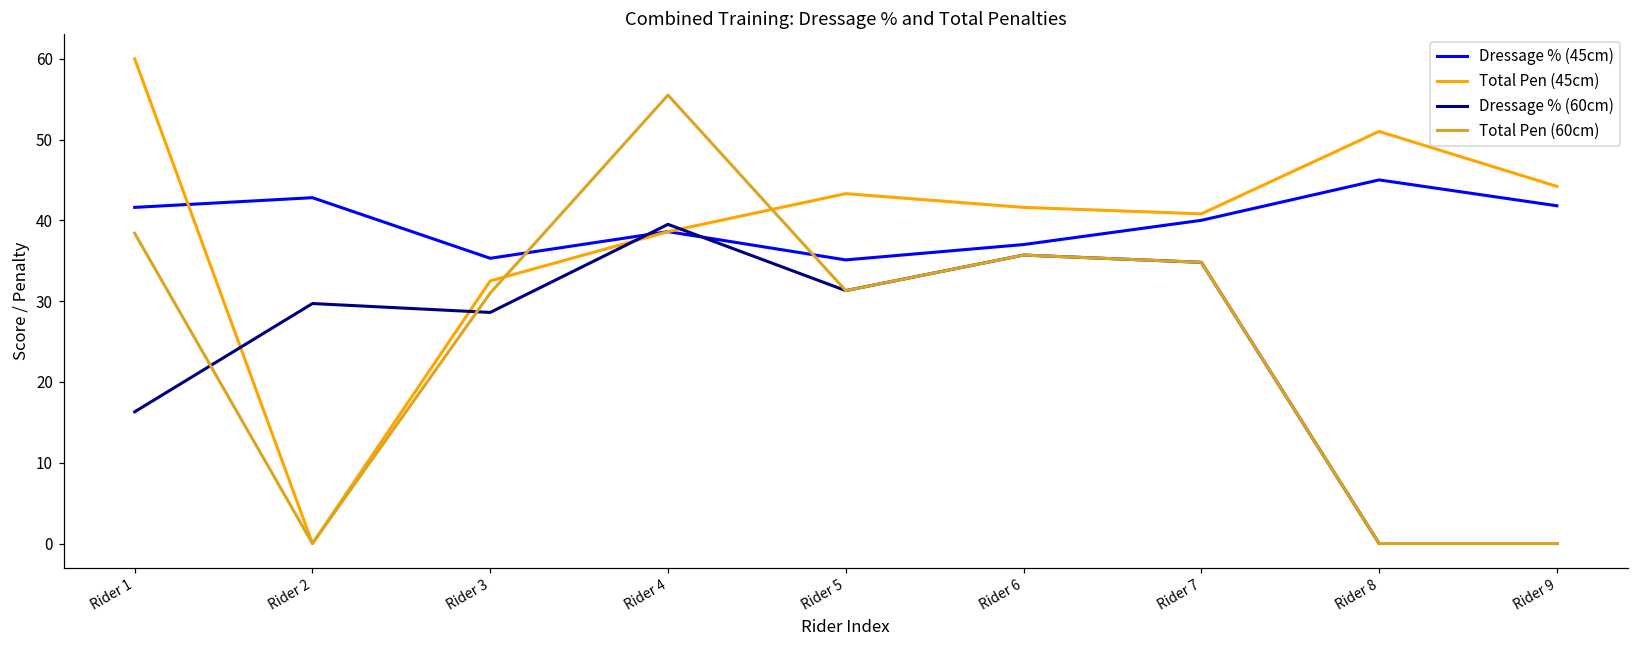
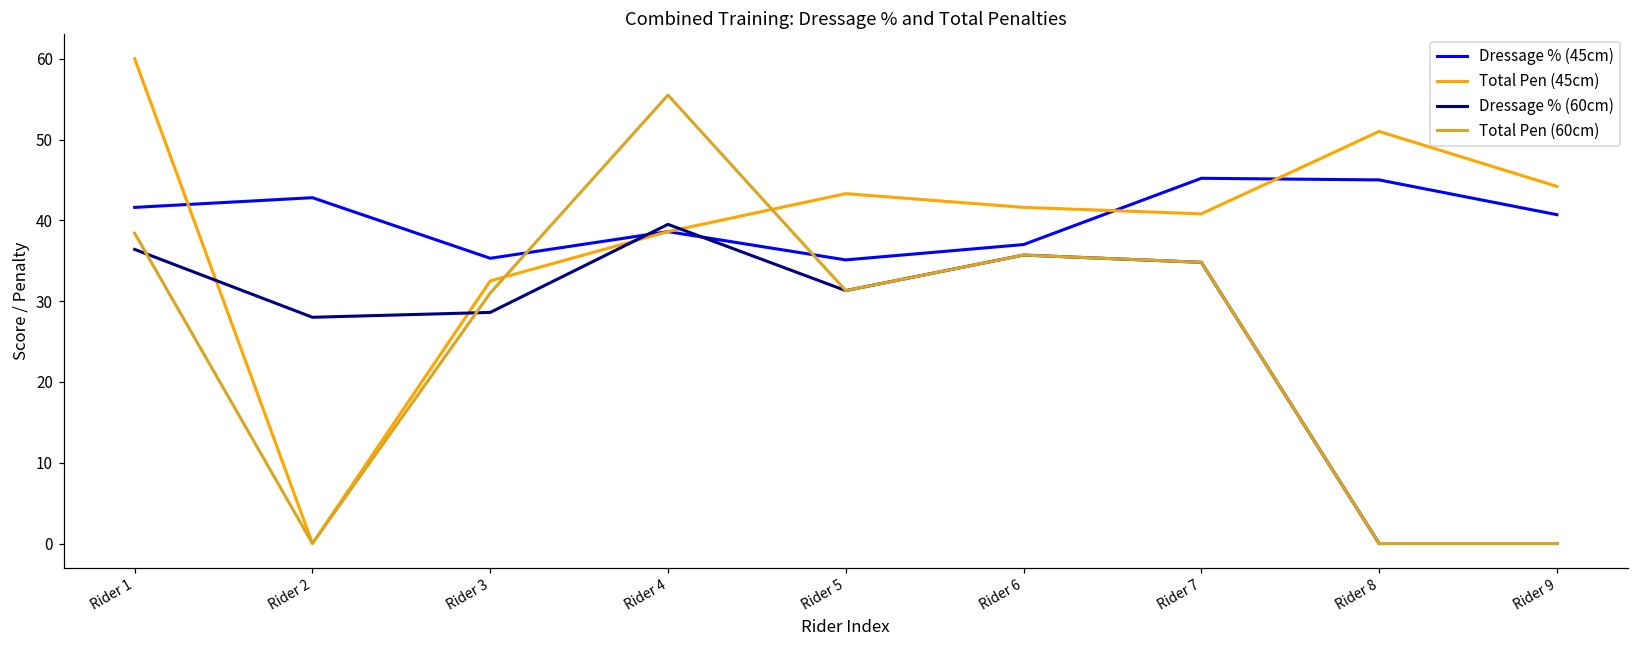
  {
    "Dressage % (45cm)": {
      "Rider 1": 42,
      "Rider 2": 43,
      "Rider 3": 35,
      "Rider 5": 35,
      "Rider 6": 37,
-     "Rider 7": 40,
+     "Rider 7": 45,
      "Rider 8": 45,
-     "Rider 9": 42
+     "Rider 9": 41
    },
    "Dressage % (60cm)": {
-     "Rider 1": 16,
-     "Rider 2": 30,
+     "Rider 1": 36,
+     "Rider 2": 28,
      "Rider 3": 29,
      "Rider 4": 40
    }
  }
